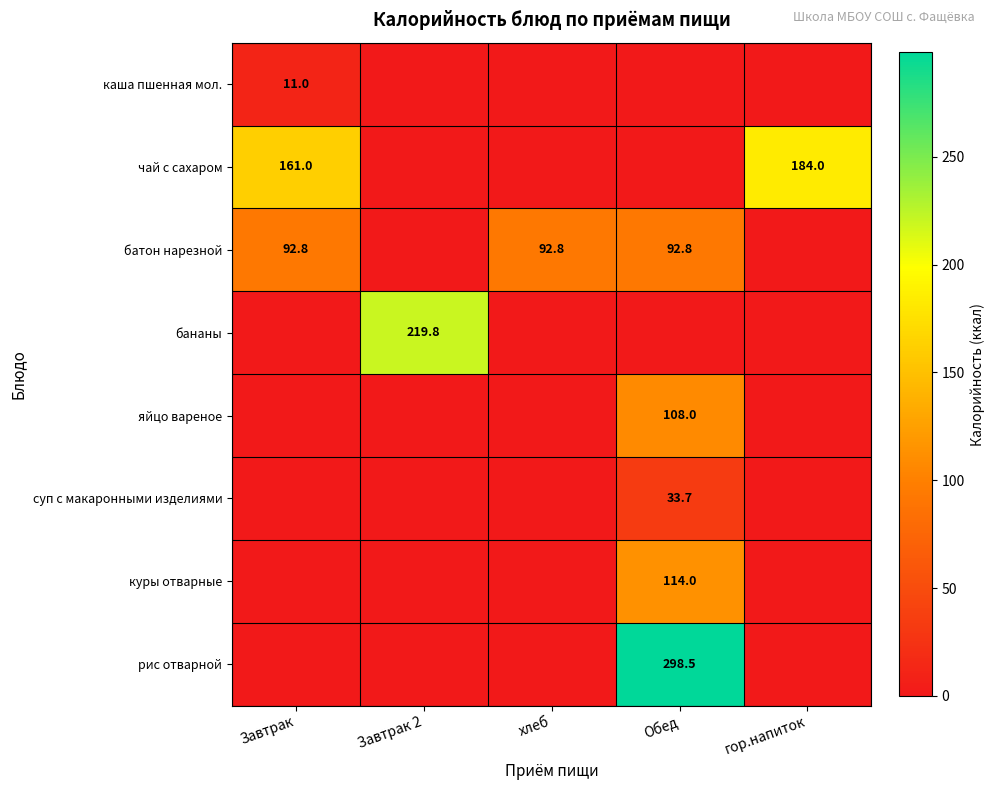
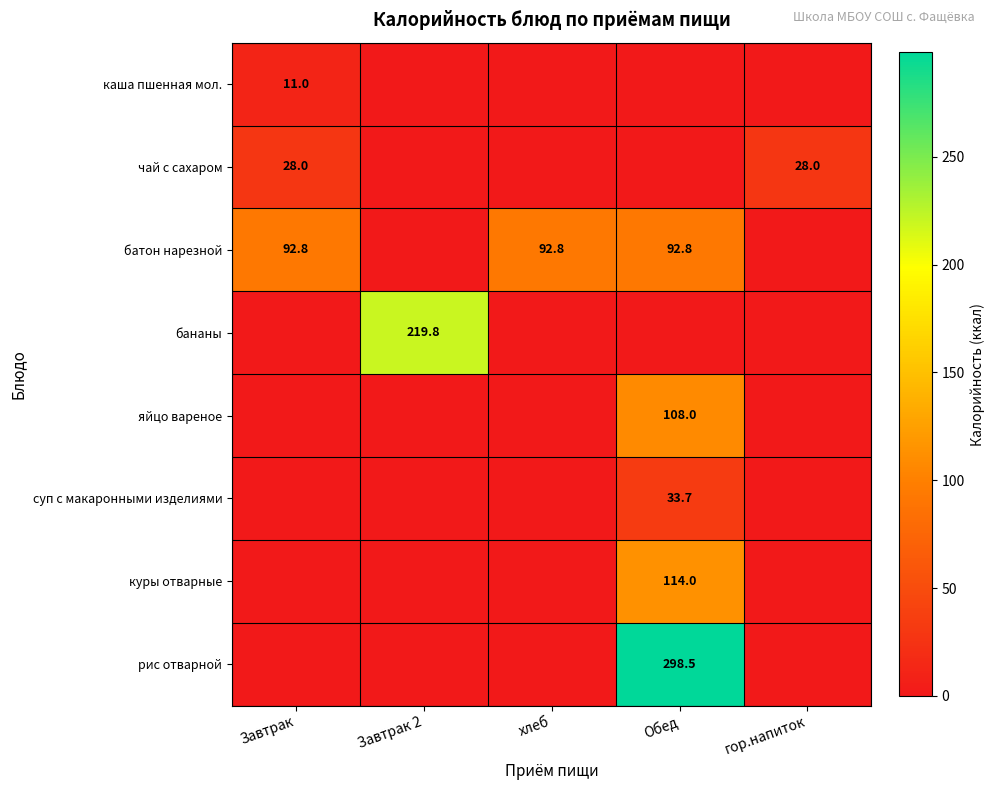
  {
    "каша пшенная мол.": {
      "Завтрак": 11.0
    },
    "чай с сахаром": {
-     "Завтрак": 161.0,
-     "гор.напиток": 184.0
+     "Завтрак": 28.0,
+     "гор.напиток": 28.0
    },
    "батон нарезной": {
      "Завтрак": 92.8,
      "хлеб": 92.8,
      "Обед": 92.8
    },
    "бананы": {
      "Завтрак 2": 219.8
    },
    "яйцо вареное": {
      "Обед": 108.0
    },
    "суп с макаронными изделиями": {
      "Обед": 33.7
    },
    "куры отварные": {
      "Обед": 114.0
    },
    "рис отварной": {
      "Обед": 298.5
    }
  }
